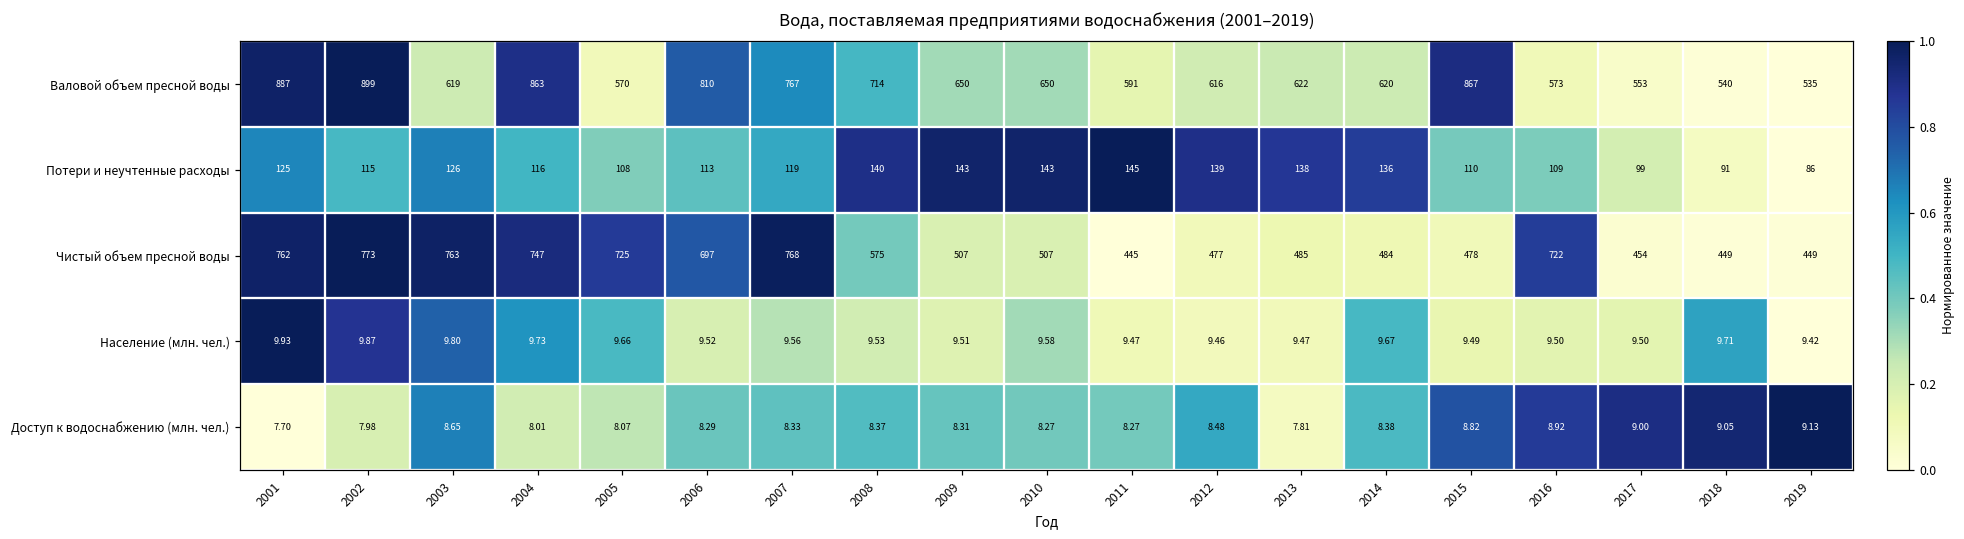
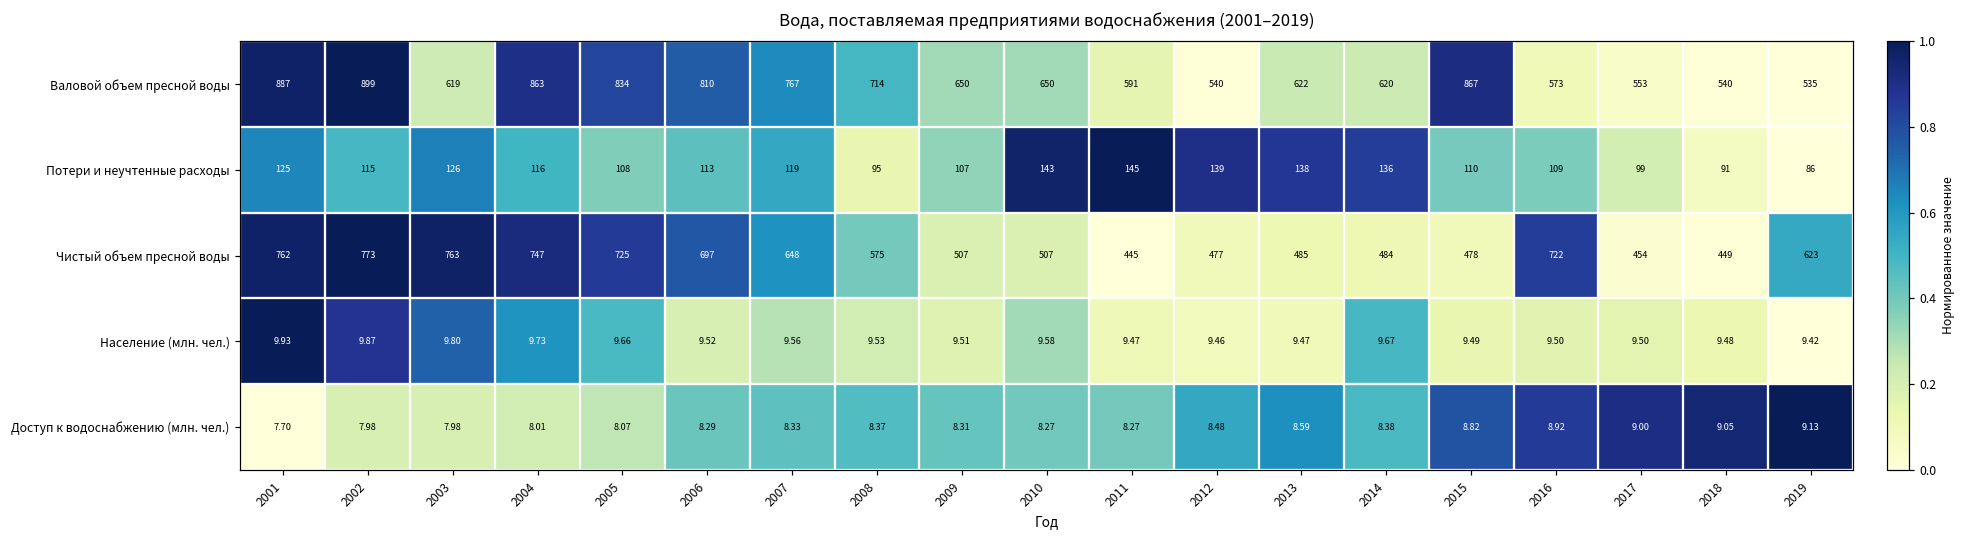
  {
    "Валовой объем пресной воды": {
      "2001": 887,
      "2002": 899,
      "2003": 619,
      "2004": 863,
-     "2005": 570,
+     "2005": 834,
      "2006": 810,
      "2007": 767,
      "2008": 714,
      "2009": 650,
      "2010": 650,
      "2011": 591,
-     "2012": 616,
+     "2012": 540,
      "2013": 622,
      "2014": 620,
      "2015": 867,
      "2016": 573,
      "2017": 553,
      "2018": 540,
      "2019": 535
    },
    "Потери и неучтенные расходы": {
      "2001": 125,
      "2002": 115,
      "2003": 126,
      "2004": 116,
      "2005": 108,
      "2006": 113,
      "2007": 119,
-     "2008": 140,
-     "2009": 143,
+     "2008": 95,
+     "2009": 107,
      "2010": 143,
      "2011": 145,
      "2012": 139,
      "2013": 138,
      "2014": 136,
      "2015": 110,
      "2016": 109,
      "2017": 99,
      "2018": 91,
      "2019": 86
    },
    "Чистый объем пресной воды": {
      "2001": 762,
      "2002": 773,
      "2003": 763,
      "2004": 747,
      "2005": 725,
      "2006": 697,
-     "2007": 768,
+     "2007": 648,
      "2008": 575,
      "2009": 507,
      "2010": 507,
      "2011": 445,
      "2012": 477,
      "2013": 485,
      "2014": 484,
      "2015": 478,
      "2016": 722,
      "2017": 454,
      "2018": 449,
-     "2019": 449
+     "2019": 623
    },
    "Население (млн. чел.)": {
      "2001": 9.93,
      "2002": 9.87,
      "2003": 9.80,
      "2004": 9.73,
      "2005": 9.66,
      "2006": 9.52,
      "2007": 9.56,
      "2008": 9.53,
      "2009": 9.51,
      "2010": 9.58,
      "2011": 9.47,
      "2012": 9.46,
      "2013": 9.47,
      "2014": 9.67,
      "2015": 9.49,
      "2016": 9.50,
      "2017": 9.50,
-     "2018": 9.71,
+     "2018": 9.48,
      "2019": 9.42
    },
    "Доступ к водоснабжению (млн. чел.)": {
      "2001": 7.70,
      "2002": 7.98,
-     "2003": 8.65,
+     "2003": 7.98,
      "2004": 8.01,
      "2005": 8.07,
      "2006": 8.29,
      "2007": 8.33,
      "2008": 8.37,
      "2009": 8.31,
      "2010": 8.27,
      "2011": 8.27,
      "2012": 8.48,
-     "2013": 7.81,
+     "2013": 8.59,
      "2014": 8.38,
      "2015": 8.82,
      "2016": 8.92,
      "2017": 9.00,
      "2018": 9.05,
      "2019": 9.13
    }
  }
